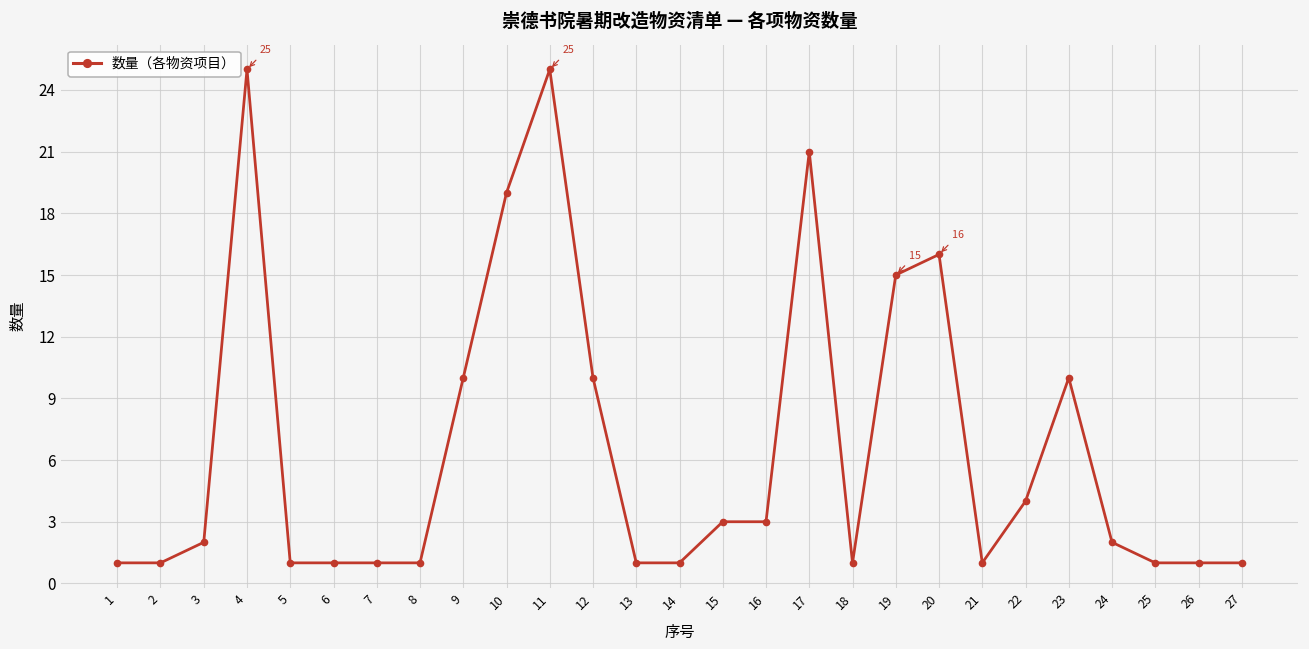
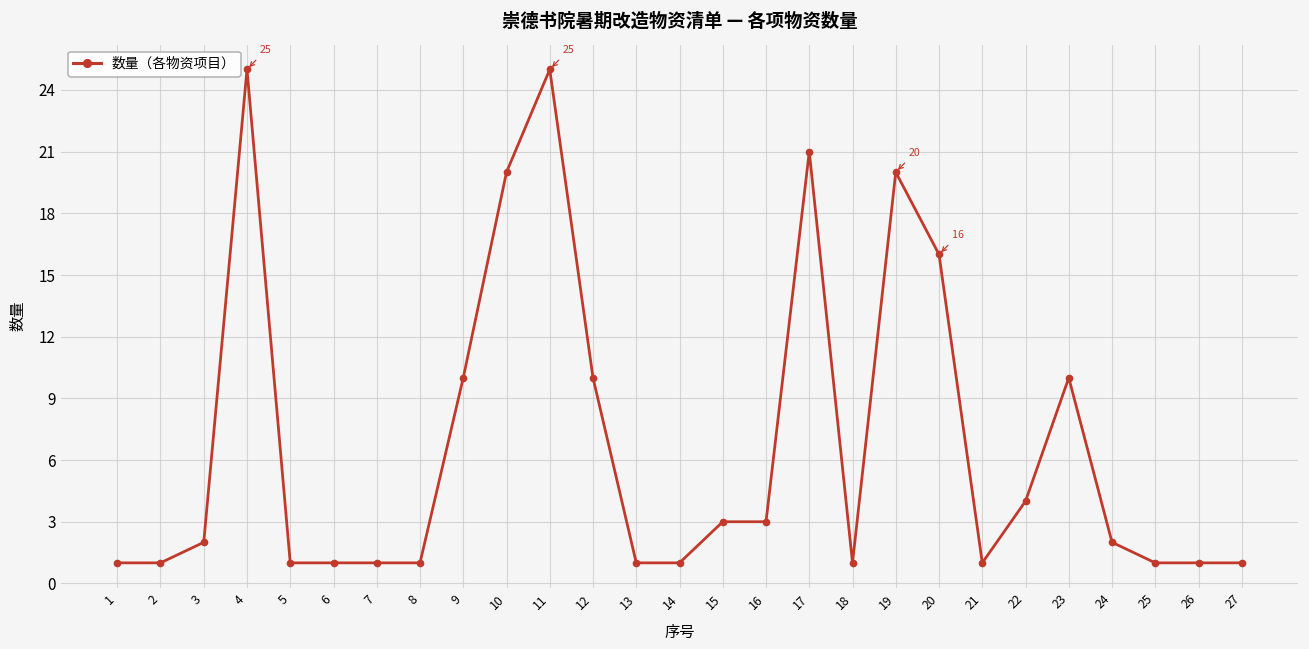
  {
    "4": 25,
-   "10": 19,
+   "10": 20,
    "11": 25,
-   "19": 15,
+   "19": 20,
    "20": 16
  }
